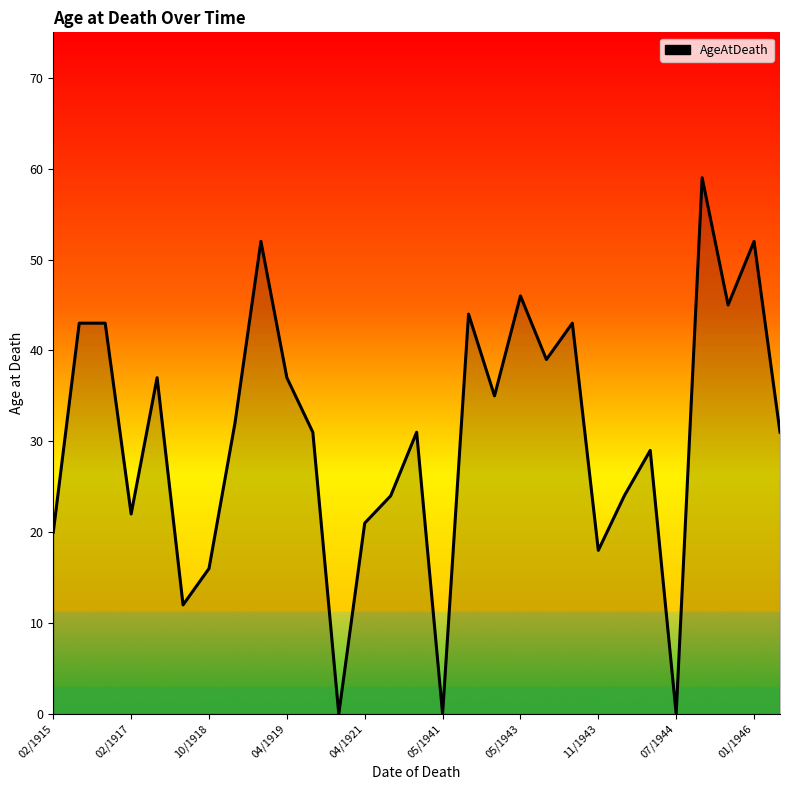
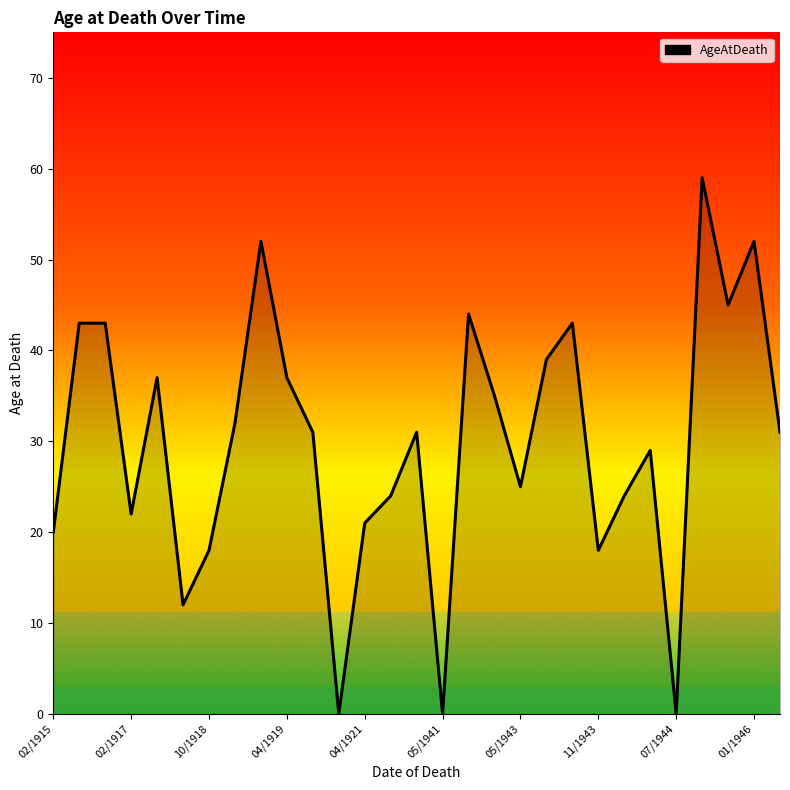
  {
    "02/1915": 20,
    "02/1917": 22,
-   "10/1918": 16,
+   "10/1918": 18,
    "04/1919": 37,
    "04/1921": 21,
-   "05/1943": 46,
+   "05/1943": 25,
    "11/1943": 18,
    "01/1946": 52
  }
